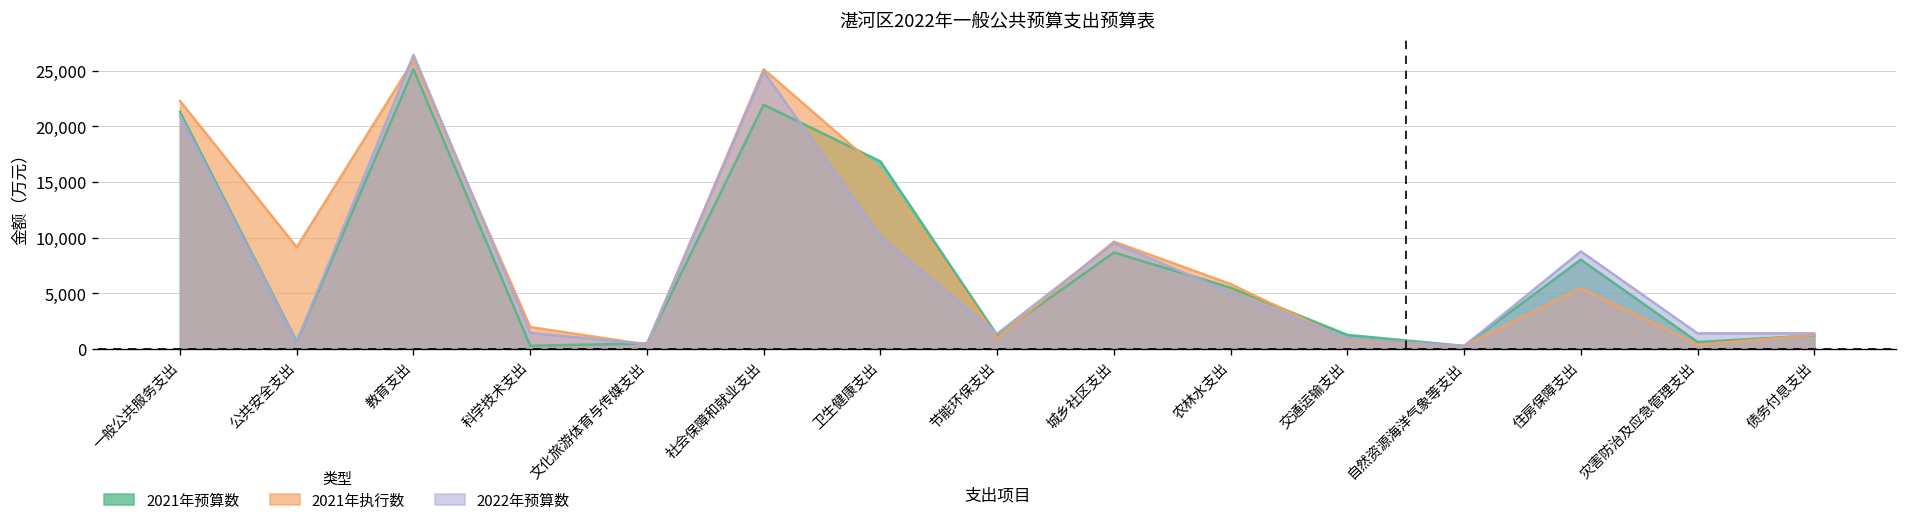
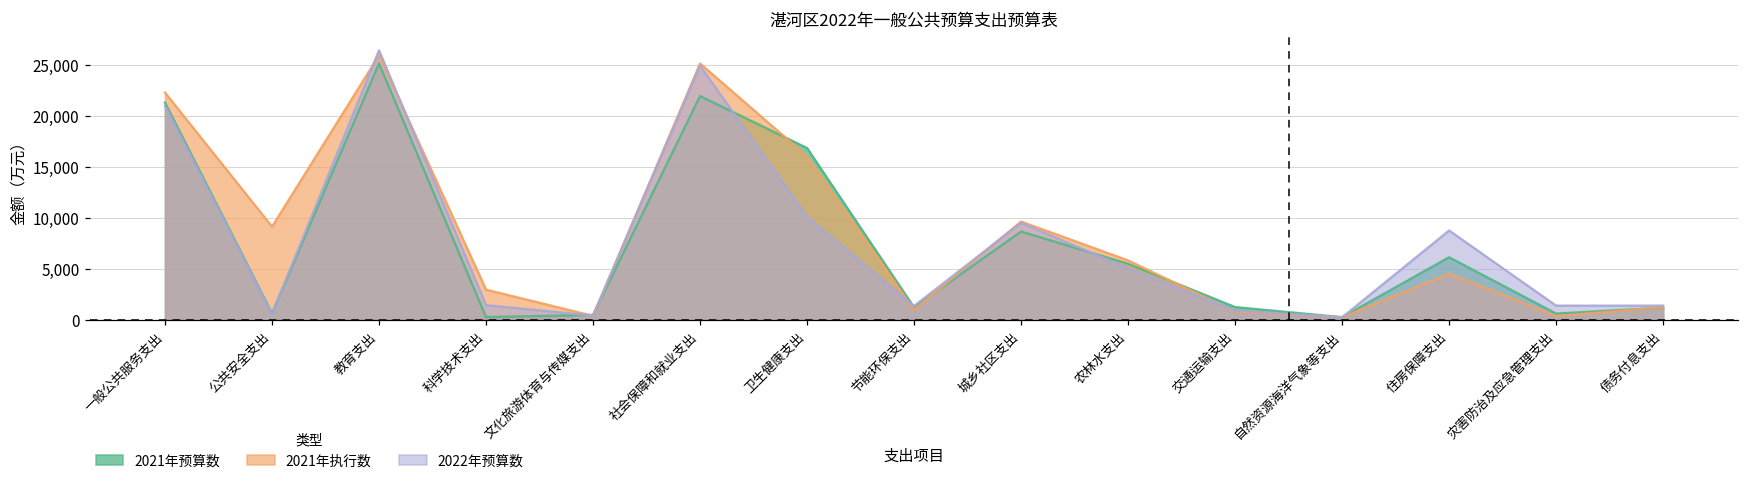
  {
    "2021年预算数": {
      "一般公共服务支出": "21,000",
      "教育支出": "25,000",
      "科学技术支出": "0",
      "社会保障和就业支出": "22,000",
      "卫生健康支出": "17,000",
      "城乡社区支出": "9,000",
      "农林水支出": "6,000",
      "交通运输支出": "1,000",
-     "住房保障支出": "8,000"
+     "住房保障支出": "6,000"
    },
    "2021年执行数": {
      "一般公共服务支出": "22,000",
      "公共安全支出": "9,000",
      "教育支出": "26,000",
-     "科学技术支出": "2,000",
+     "科学技术支出": "3,000",
      "卫生健康支出": "16,000",
      "农林水支出": "6,000",
-     "住房保障支出": "5,500"
+     "住房保障支出": "4,500"
    },
    "2022年预算数": {
      "一般公共服务支出": "21,000",
      "教育支出": "26,000",
      "科学技术支出": "1,000",
      "卫生健康支出": "10,000",
      "农林水支出": "5,000",
      "住房保障支出": "9,000",
      "灾害防治及应急管理支出": "1,000"
    }
  }
